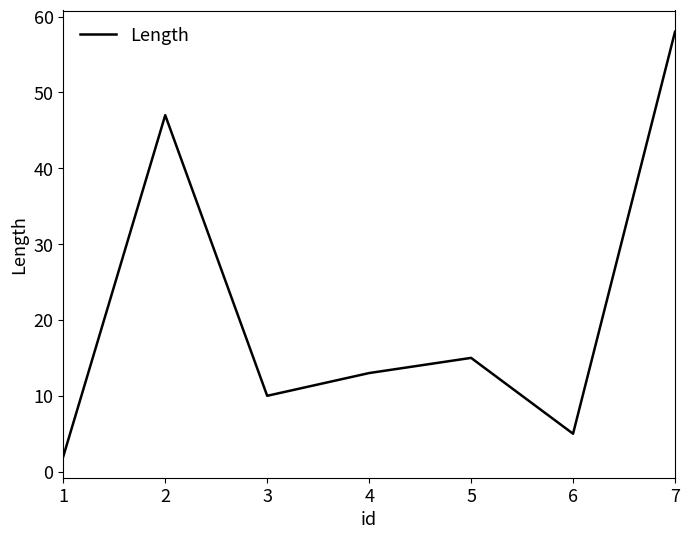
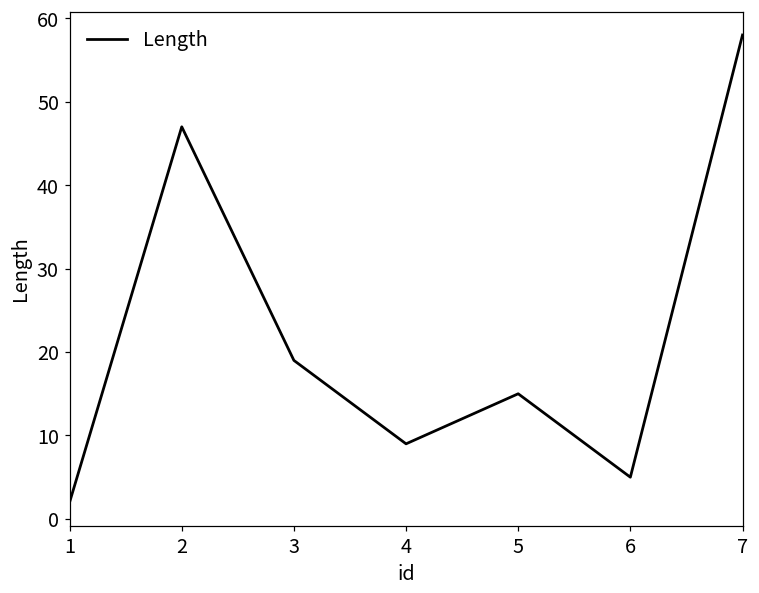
  {
    "1": 2,
    "2": 47,
-   "3": 10,
-   "4": 13,
+   "3": 19,
+   "4": 9,
    "5": 15,
    "6": 5,
    "7": 58
  }
